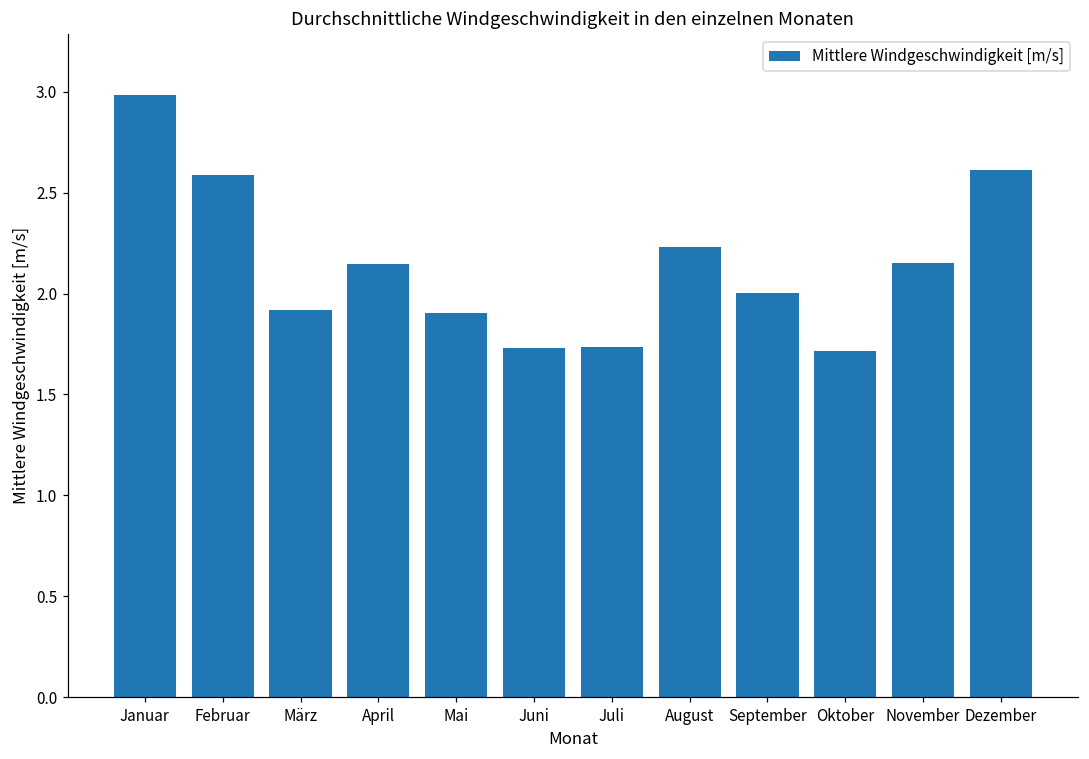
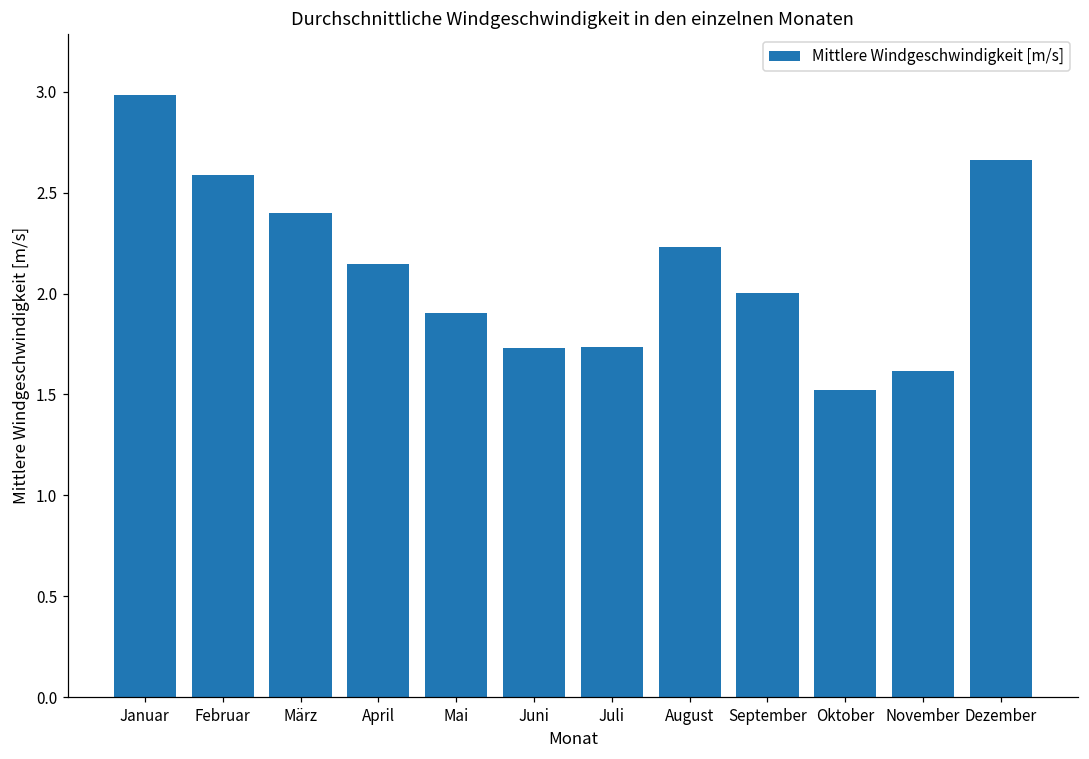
  {
    "Januar": 2.99,
    "Februar": 2.59,
-   "März": 1.92,
+   "März": 2.40,
    "April": 2.14,
    "Mai": 1.91,
    "Juni": 1.73,
    "Juli": 1.74,
    "August": 2.23,
    "September": 2.01,
-   "Oktober": 1.72,
-   "November": 2.15,
-   "Dezember": 2.61
+   "Oktober": 1.52,
+   "November": 1.61,
+   "Dezember": 2.66
  }
